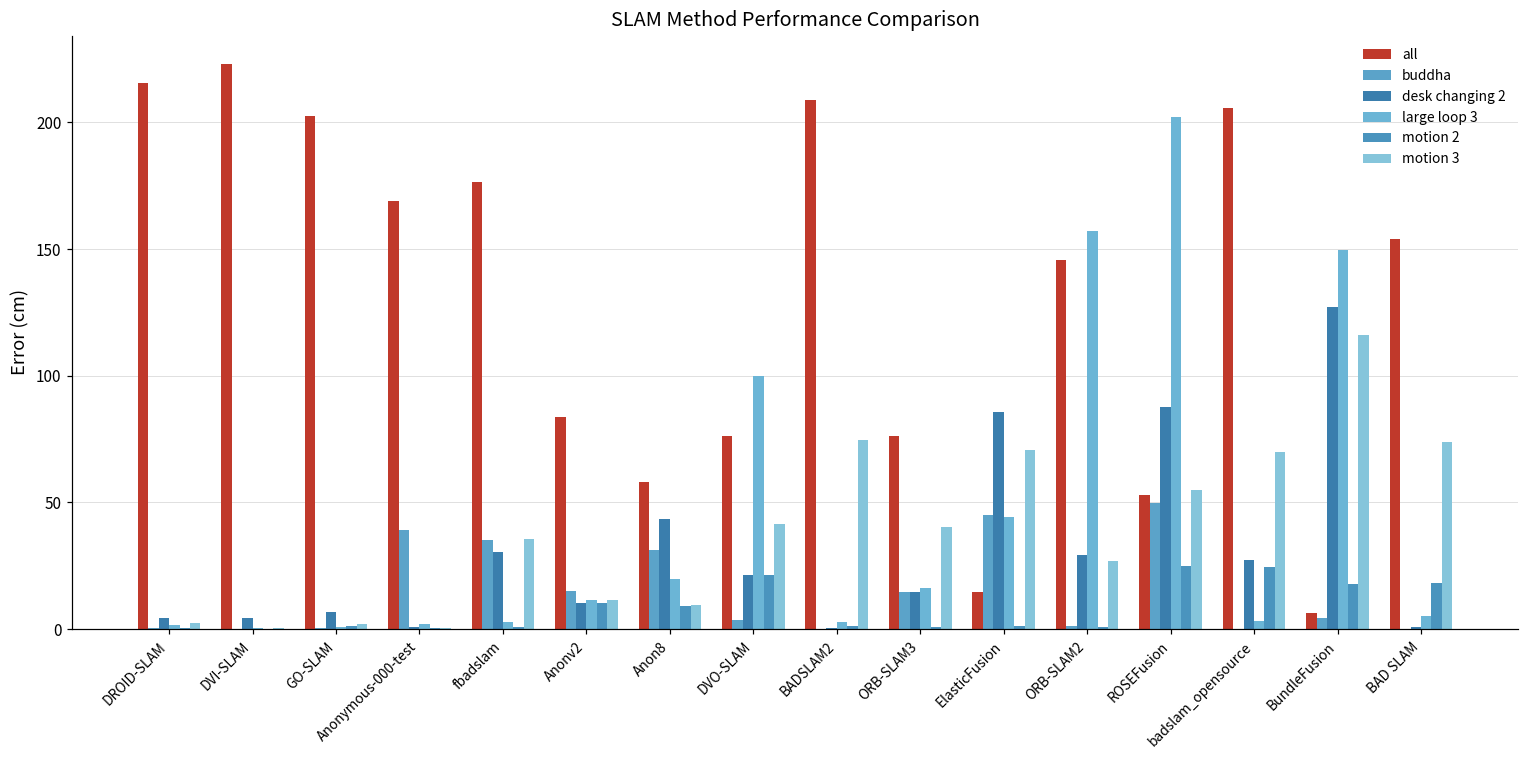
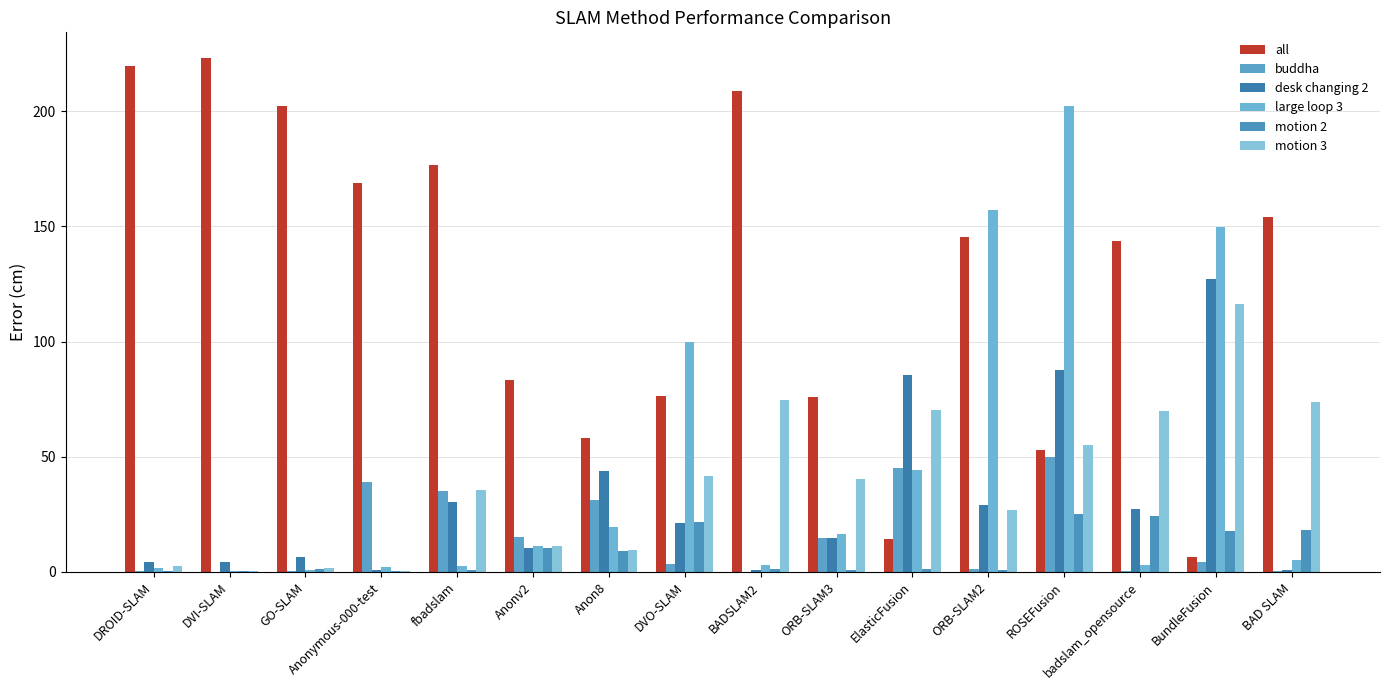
  {
    "all": {
-     "DROID-SLAM": 215,
+     "DROID-SLAM": 220,
      "DVI-SLAM": 223,
      "GO-SLAM": 202,
      "Anonymous-000-test": 169,
      "fbadslam": 176,
      "Anonv2": 84,
      "Anon8": 58,
      "DVO-SLAM": 76,
      "BADSLAM2": 209,
      "ORB-SLAM3": 76,
      "ElasticFusion": 15,
      "ORB-SLAM2": 145,
      "ROSEFusion": 53,
-     "badslam_opensource": 206,
+     "badslam_opensource": 144,
      "BundleFusion": 6,
      "BAD SLAM": 154
    }
  }
